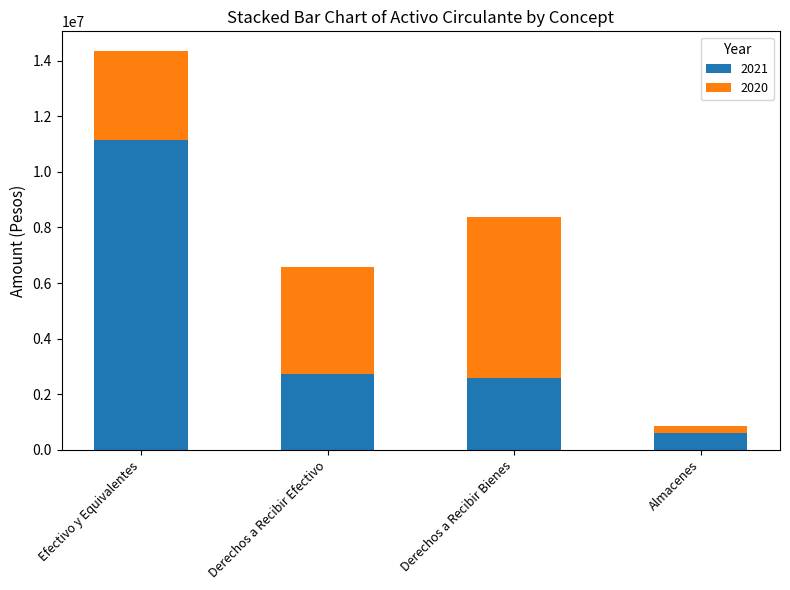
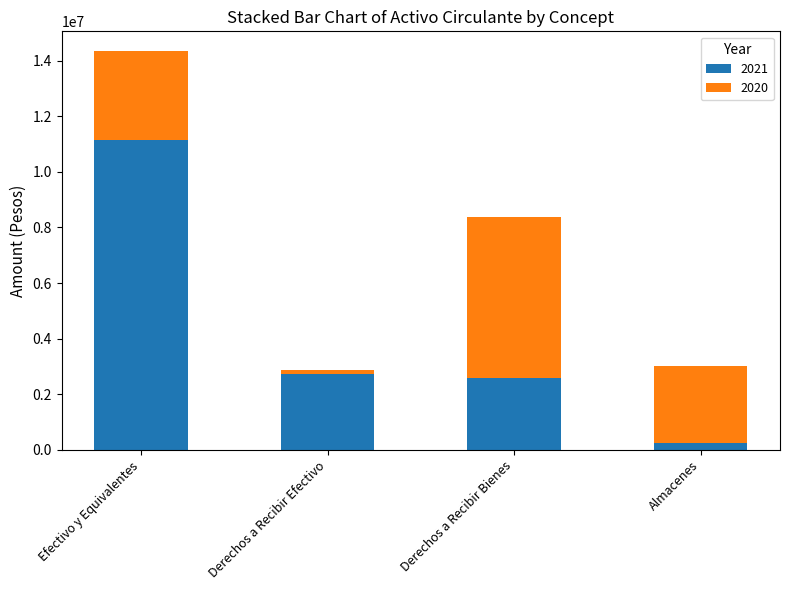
  {
    "2021": {
      "Efectivo y Equivalentes": 11100000,
      "Derechos a Recibir Efectivo": 2700000,
      "Derechos a Recibir Bienes": 2600000,
-     "Almacenes": 600000
+     "Almacenes": 200000
    },
    "2020": {
      "Efectivo y Equivalentes": 3200000,
-     "Derechos a Recibir Efectivo": 3800000,
+     "Derechos a Recibir Efectivo": 200000,
      "Derechos a Recibir Bienes": 5800000,
-     "Almacenes": 200000
+     "Almacenes": 2800000
    }
  }
